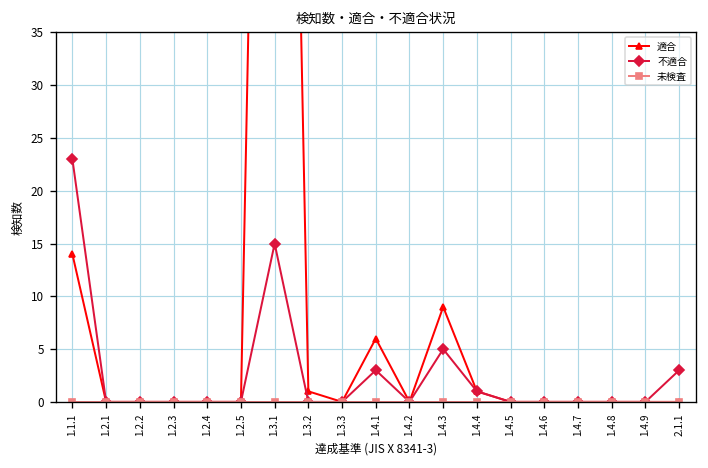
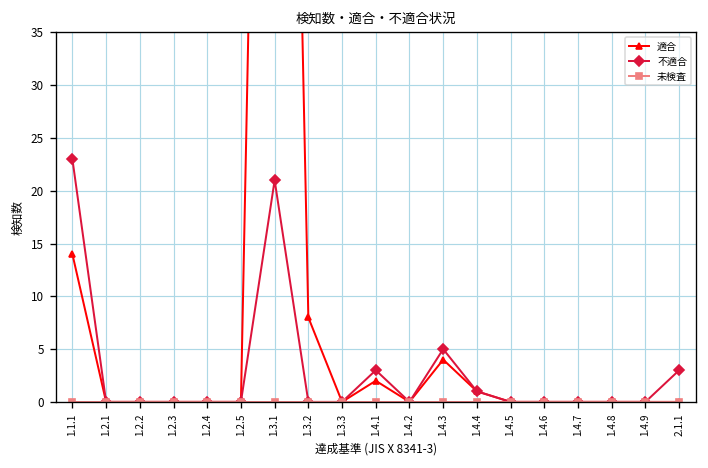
  {
    "適合": {
      "1.1.1": 14,
-     "1.3.2": 1,
-     "1.4.1": 6,
-     "1.4.3": 9
+     "1.3.2": 8,
+     "1.4.1": 2,
+     "1.4.3": 4
    },
    "不適合": {
      "1.1.1": 23,
-     "1.3.1": 15,
+     "1.3.1": 21,
      "1.4.1": 3,
      "1.4.3": 5,
      "2.1.1": 3
    },
    "未検査": {
      "1.1.1": 0,
      "1.3.1": 0,
      "1.4.1": 0,
      "1.4.3": 0,
      "1.4.4": 0
    }
  }
